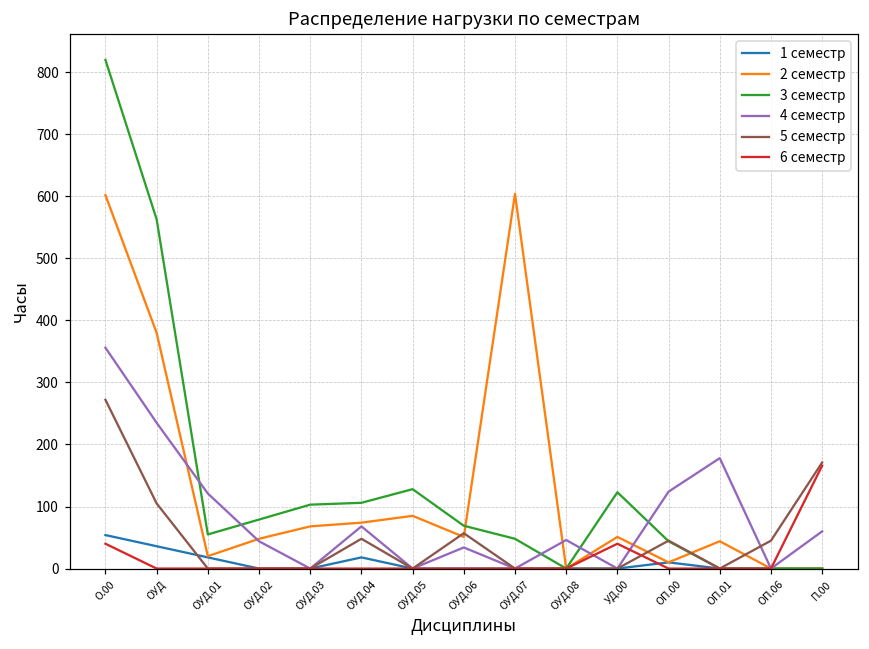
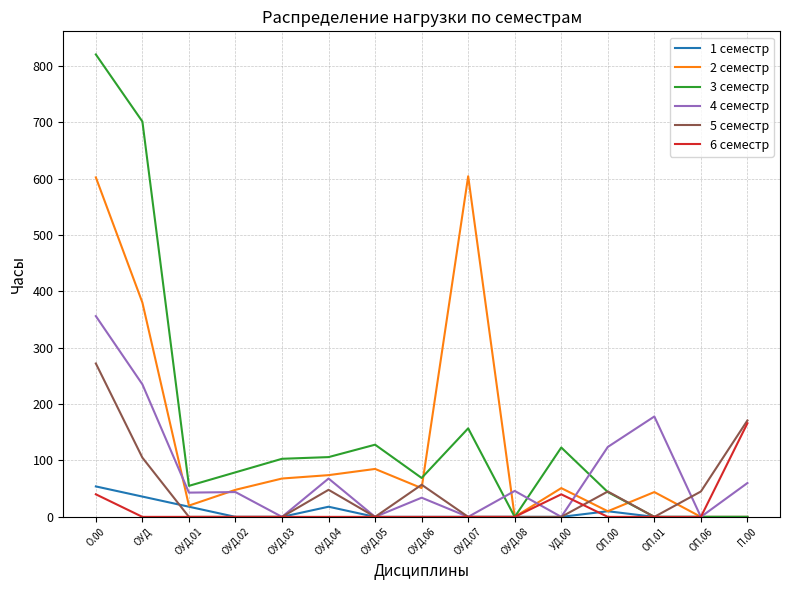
  {
    "1 семестр": {
      "О.00": 50,
      "ОУД": 40,
      "ОУД.04": 20
    },
    "2 семестр": {
      "О.00": 600,
      "ОУД": 380,
      "ОУД.03": 70,
      "ОУД.04": 70,
      "ОУД.05": 90,
      "ОУД.06": 50,
      "ОУД.07": 600,
      "УД.00": 50,
      "ОП.01": 40
    },
    "3 семестр": {
      "О.00": 820,
-     "ОУД": 560,
+     "ОУД": 700,
      "ОУД.01": 60,
      "ОУД.02": 80,
      "ОУД.03": 100,
      "ОУД.04": 110,
      "ОУД.05": 130,
      "ОУД.06": 70,
-     "ОУД.07": 50,
+     "ОУД.07": 160,
      "УД.00": 120
    },
    "4 семестр": {
      "О.00": 360,
      "ОУД": 240,
-     "ОУД.01": 120,
+     "ОУД.01": 40,
      "ОУД.04": 70,
      "ОУД.06": 30,
      "ОУД.08": 50,
      "ОП.00": 120,
      "ОП.01": 180,
      "П.00": 60
    },
    "5 семестр": {
      "О.00": 270,
      "ОУД": 110,
      "ОУД.04": 50,
      "ОУД.06": 60,
      "ОП.06": 50,
      "П.00": 170
    },
    "6 семестр": {
      "О.00": 40,
      "ОУД": 0,
      "ОУД.04": 0,
      "УД.00": 40,
      "ОП.00": 0,
      "П.00": 170
    }
  }
